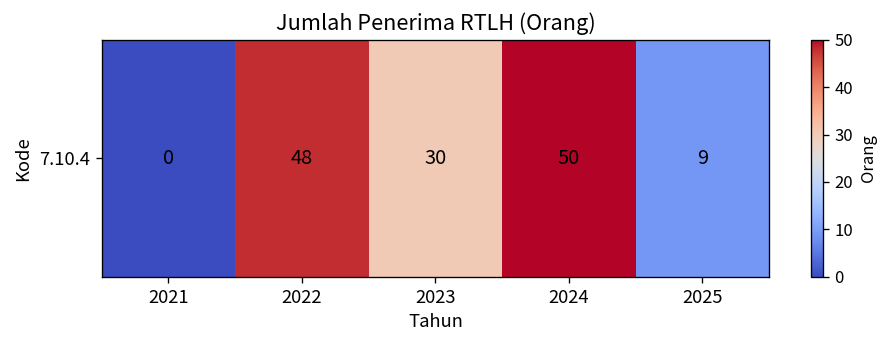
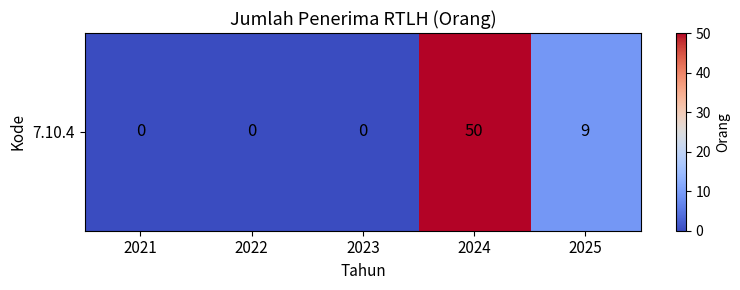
  {
    "7.10.4": {
      "2021": 0,
-     "2022": 48,
-     "2023": 30,
+     "2022": 0,
+     "2023": 0,
      "2024": 50,
      "2025": 9
    }
  }
